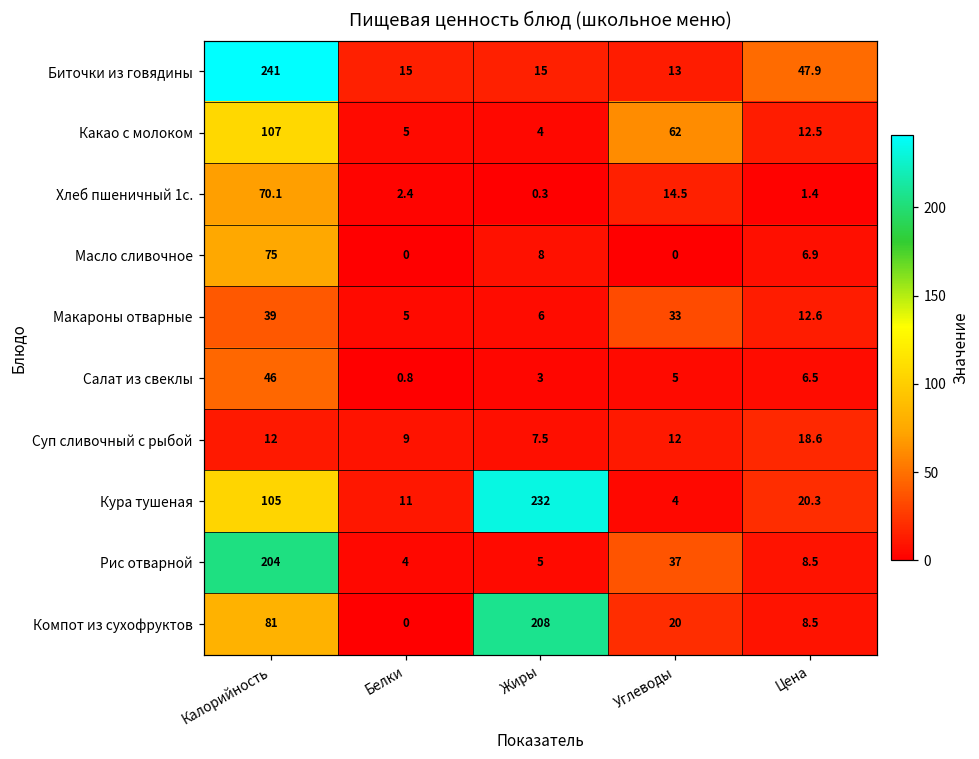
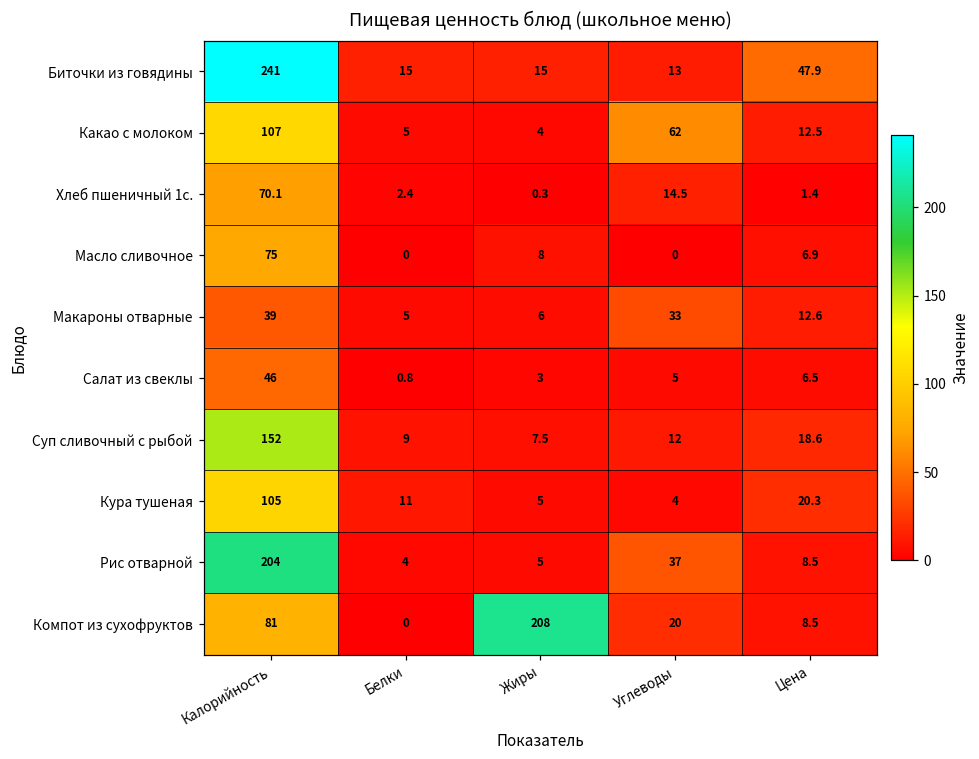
  {
    "Биточки из говядины": {
      "Калорийность": 241,
      "Белки": 15,
      "Жиры": 15,
      "Углеводы": 13,
      "Цена": 47.9
    },
    "Какао с молоком": {
      "Калорийность": 107,
      "Белки": 5,
      "Жиры": 4,
      "Углеводы": 62,
      "Цена": 12.5
    },
    "Хлеб пшеничный 1с.": {
      "Калорийность": 70.1,
      "Белки": 2.4,
      "Жиры": 0.3,
      "Углеводы": 14.5,
      "Цена": 1.4
    },
    "Масло сливочное": {
      "Калорийность": 75,
      "Белки": 0,
      "Жиры": 8,
      "Углеводы": 0,
      "Цена": 6.9
    },
    "Макароны отварные": {
      "Калорийность": 39,
      "Белки": 5,
      "Жиры": 6,
      "Углеводы": 33,
      "Цена": 12.6
    },
    "Салат из свеклы": {
      "Калорийность": 46,
      "Белки": 0.8,
      "Жиры": 3,
      "Углеводы": 5,
      "Цена": 6.5
    },
    "Суп сливочный с рыбой": {
-     "Калорийность": 12,
+     "Калорийность": 152,
      "Белки": 9,
      "Жиры": 7.5,
      "Углеводы": 12,
      "Цена": 18.6
    },
    "Кура тушеная": {
      "Калорийность": 105,
      "Белки": 11,
-     "Жиры": 232,
+     "Жиры": 5,
      "Углеводы": 4,
      "Цена": 20.3
    },
    "Рис отварной": {
      "Калорийность": 204,
      "Белки": 4,
      "Жиры": 5,
      "Углеводы": 37,
      "Цена": 8.5
    },
    "Компот из сухофруктов": {
      "Калорийность": 81,
      "Белки": 0,
      "Жиры": 208,
      "Углеводы": 20,
      "Цена": 8.5
    }
  }
